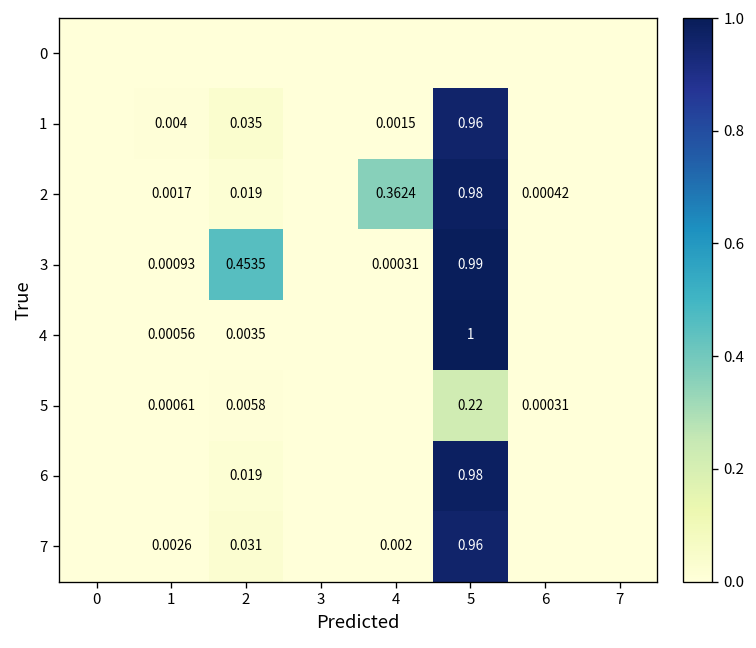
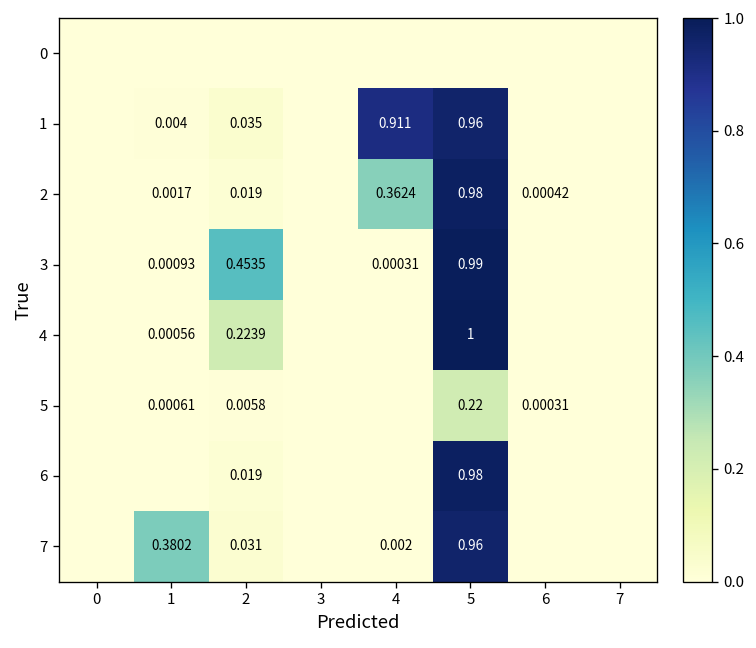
  {
    "1": {
      "1": 0.004,
      "2": 0.035,
-     "4": 0.0015,
+     "4": 0.911,
      "5": 0.96
    },
    "2": {
      "1": 0.0017,
      "2": 0.019,
      "4": 0.3624,
      "5": 0.98,
      "6": 0.00042
    },
    "3": {
      "1": 0.00093,
      "2": 0.4535,
      "4": 0.00031,
      "5": 0.99
    },
    "4": {
      "1": 0.00056,
-     "2": 0.0035,
+     "2": 0.2239,
      "5": 1
    },
    "5": {
      "1": 0.00061,
      "2": 0.0058,
      "5": 0.22,
      "6": 0.00031
    },
    "6": {
      "2": 0.019,
      "5": 0.98
    },
    "7": {
-     "1": 0.0026,
+     "1": 0.3802,
      "2": 0.031,
      "4": 0.002,
      "5": 0.96
    }
  }
